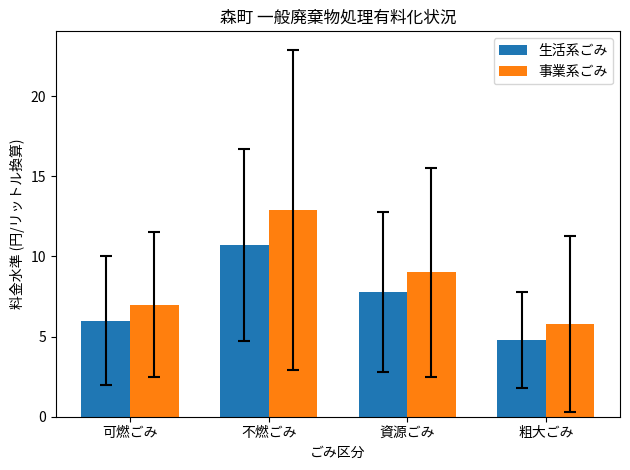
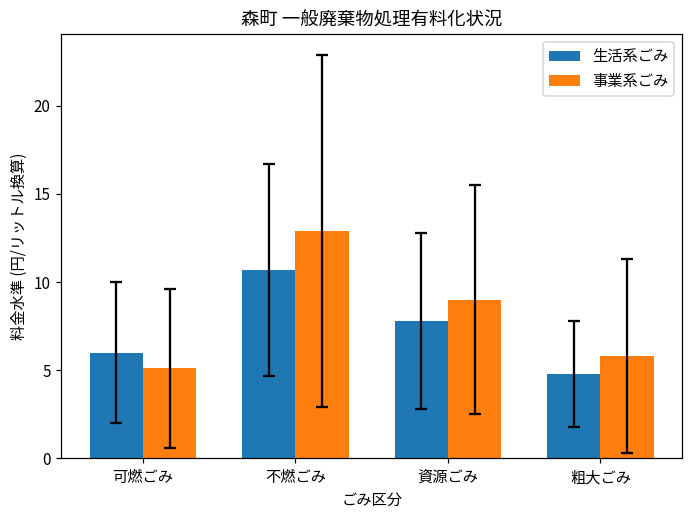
  {
    "事業系ごみ": {
-     "可燃ごみ": 7.0,
+     "可燃ごみ": 5.1,
      "不燃ごみ": 12.9,
      "資源ごみ": 9.0,
      "粗大ごみ": 5.8
    }
  }
